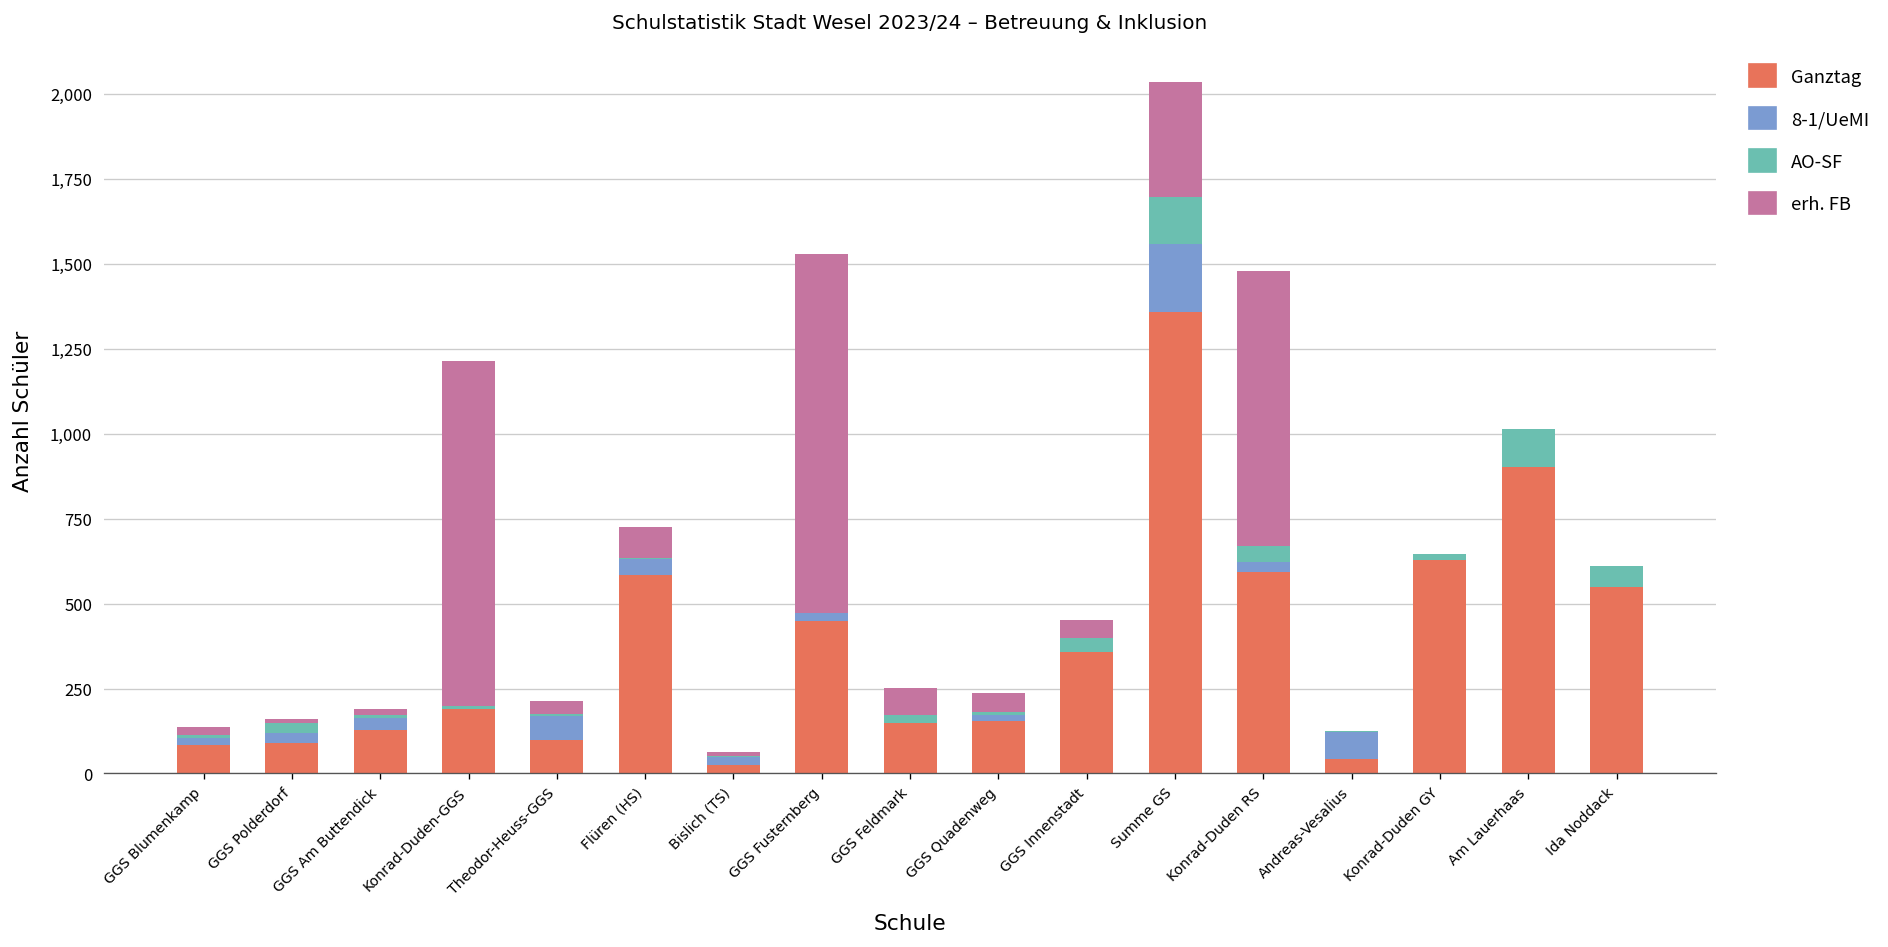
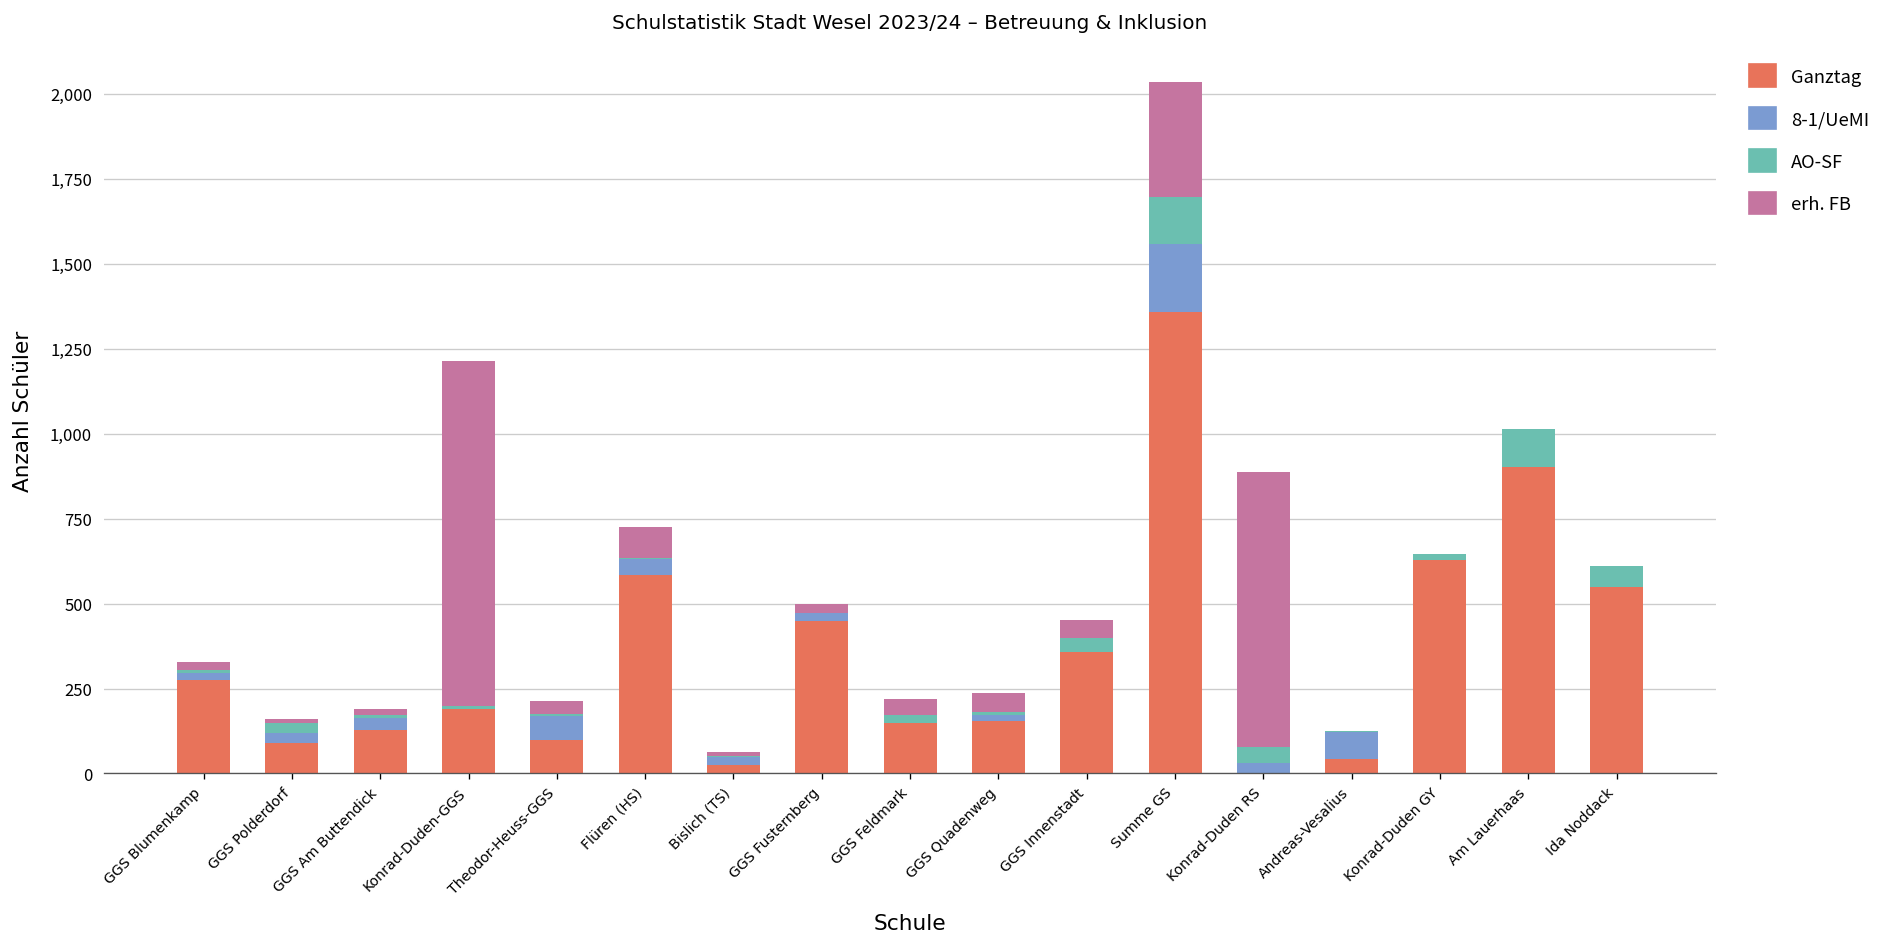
  {
    "Ganztag": {
-     "GGS Blumenkamp": "80",
+     "GGS Blumenkamp": "270",
      "GGS Polderdorf": "90",
      "GGS Am Buttendick": "130",
      "Konrad-Duden-GGS": "190",
      "Theodor-Heuss-GGS": "100",
      "Flüren (HS)": "580",
      "Bislich (TS)": "30",
      "GGS Fusternberg": "450",
      "GGS Feldmark": "150",
      "GGS Quadenweg": "150",
      "GGS Innenstadt": "360",
      "Summe GS": "1,360",
-     "Konrad-Duden RS": "590",
+     "Konrad-Duden RS": "0",
      "Andreas-Vesalius": "40",
      "Konrad-Duden GY": "630",
      "Am Lauerhaas": "900",
      "Ida Noddack": "550"
    },
    "erh. FB": {
      "GGS Blumenkamp": "20",
      "GGS Polderdorf": "10",
      "GGS Am Buttendick": "20",
      "Konrad-Duden-GGS": "1,020",
      "Theodor-Heuss-GGS": "40",
      "Flüren (HS)": "90",
      "Bislich (TS)": "10",
-     "GGS Fusternberg": "1,060",
-     "GGS Feldmark": "80",
+     "GGS Fusternberg": "30",
+     "GGS Feldmark": "50",
      "GGS Quadenweg": "60",
      "GGS Innenstadt": "50",
      "Summe GS": "340",
      "Konrad-Duden RS": "810",
      "Andreas-Vesalius": "0",
      "Konrad-Duden GY": "0",
      "Am Lauerhaas": "0",
      "Ida Noddack": "0"
    }
  }
